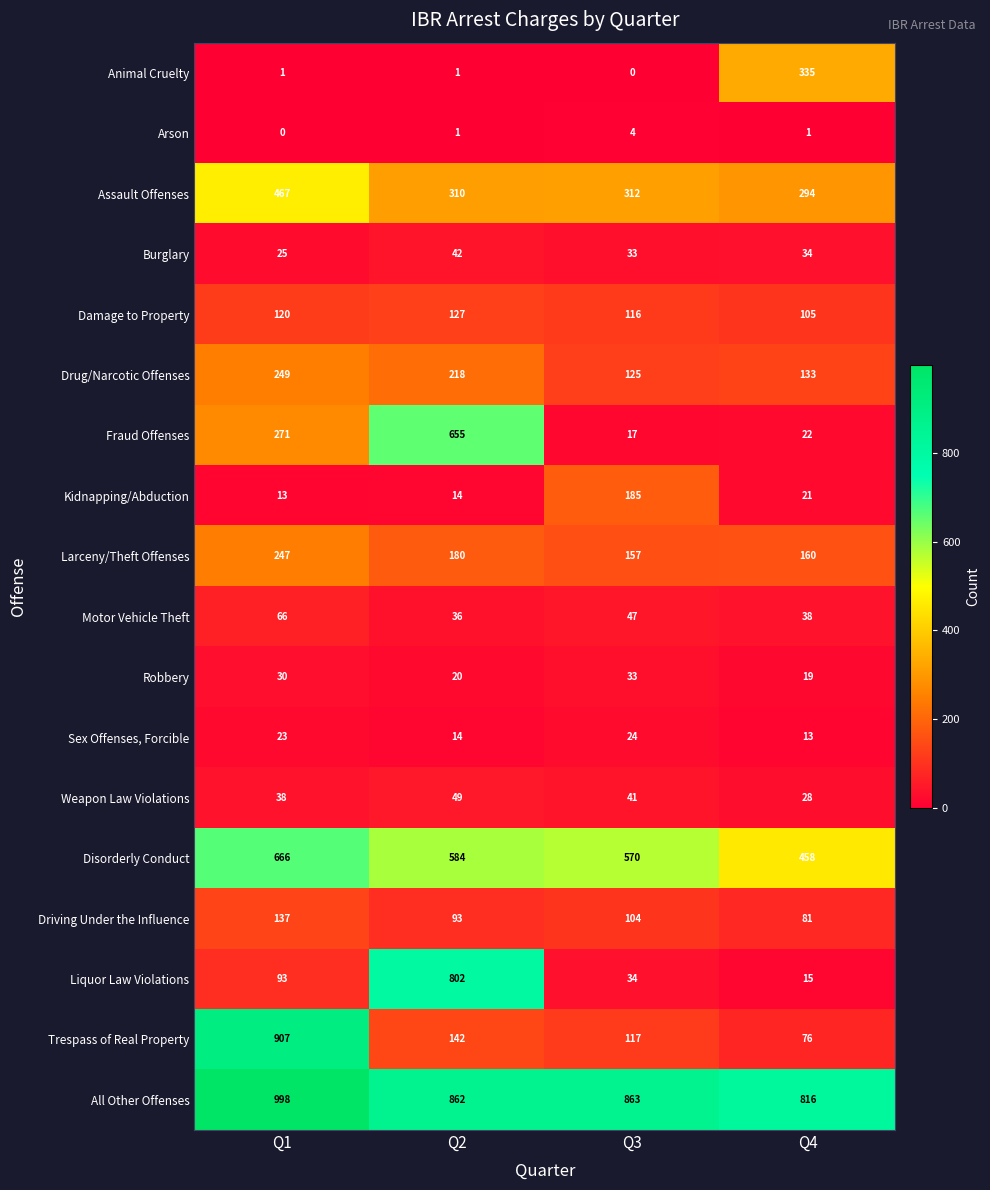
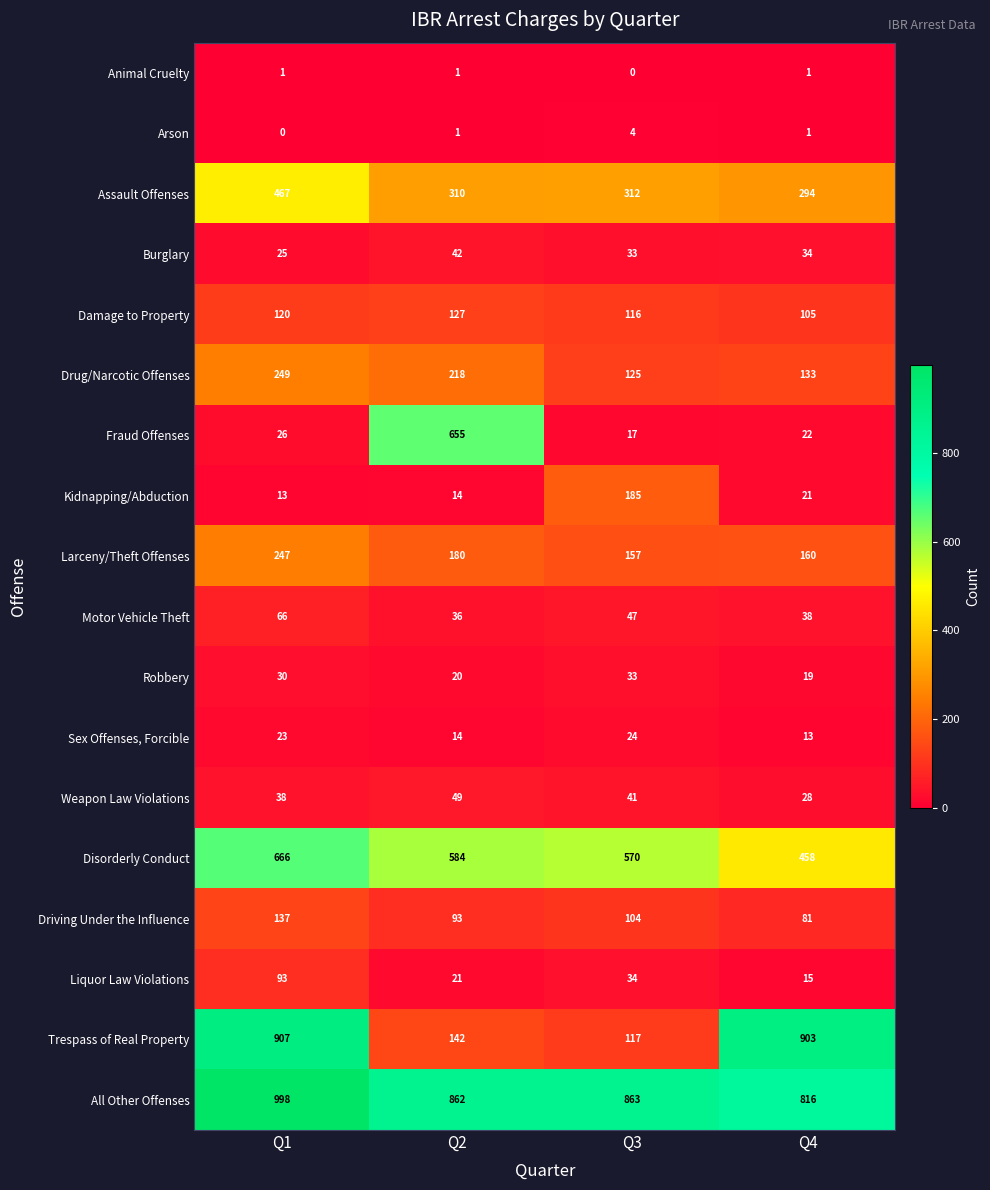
  {
    "Animal Cruelty": {
      "Q1": 1,
      "Q2": 1,
      "Q3": 0,
-     "Q4": 335
+     "Q4": 1
    },
    "Arson": {
      "Q1": 0,
      "Q2": 1,
      "Q3": 4,
      "Q4": 1
    },
    "Assault Offenses": {
      "Q1": 467,
      "Q2": 310,
      "Q3": 312,
      "Q4": 294
    },
    "Burglary": {
      "Q1": 25,
      "Q2": 42,
      "Q3": 33,
      "Q4": 34
    },
    "Damage to Property": {
      "Q1": 120,
      "Q2": 127,
      "Q3": 116,
      "Q4": 105
    },
    "Drug/Narcotic Offenses": {
      "Q1": 249,
      "Q2": 218,
      "Q3": 125,
      "Q4": 133
    },
    "Fraud Offenses": {
-     "Q1": 271,
+     "Q1": 26,
      "Q2": 655,
      "Q3": 17,
      "Q4": 22
    },
    "Kidnapping/Abduction": {
      "Q1": 13,
      "Q2": 14,
      "Q3": 185,
      "Q4": 21
    },
    "Larceny/Theft Offenses": {
      "Q1": 247,
      "Q2": 180,
      "Q3": 157,
      "Q4": 160
    },
    "Motor Vehicle Theft": {
      "Q1": 66,
      "Q2": 36,
      "Q3": 47,
      "Q4": 38
    },
    "Robbery": {
      "Q1": 30,
      "Q2": 20,
      "Q3": 33,
      "Q4": 19
    },
    "Sex Offenses, Forcible": {
      "Q1": 23,
      "Q2": 14,
      "Q3": 24,
      "Q4": 13
    },
    "Weapon Law Violations": {
      "Q1": 38,
      "Q2": 49,
      "Q3": 41,
      "Q4": 28
    },
    "Disorderly Conduct": {
      "Q1": 666,
      "Q2": 584,
      "Q3": 570,
      "Q4": 458
    },
    "Driving Under the Influence": {
      "Q1": 137,
      "Q2": 93,
      "Q3": 104,
      "Q4": 81
    },
    "Liquor Law Violations": {
      "Q1": 93,
-     "Q2": 802,
+     "Q2": 21,
      "Q3": 34,
      "Q4": 15
    },
    "Trespass of Real Property": {
      "Q1": 907,
      "Q2": 142,
      "Q3": 117,
-     "Q4": 76
+     "Q4": 903
    },
    "All Other Offenses": {
      "Q1": 998,
      "Q2": 862,
      "Q3": 863,
      "Q4": 816
    }
  }
